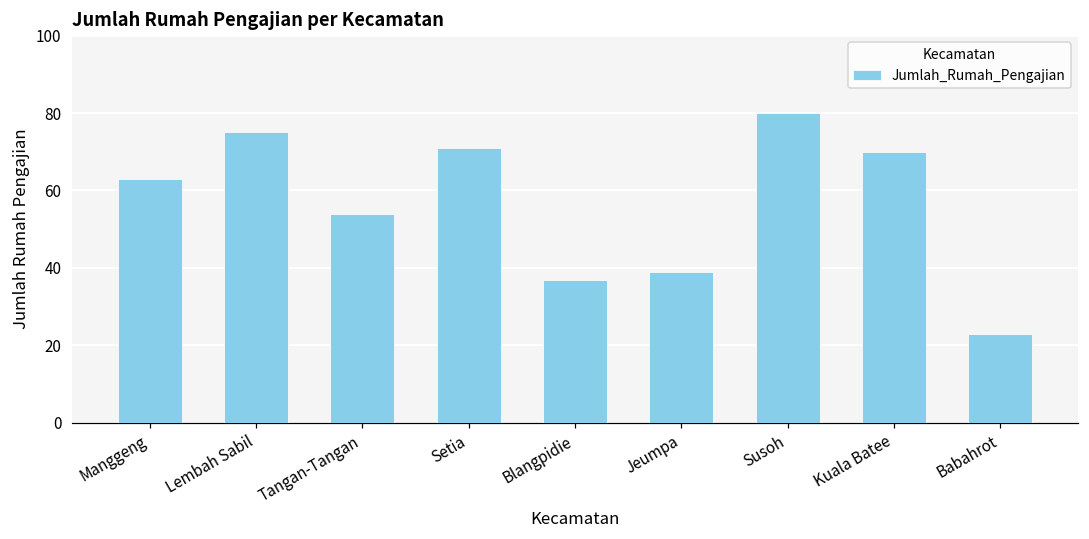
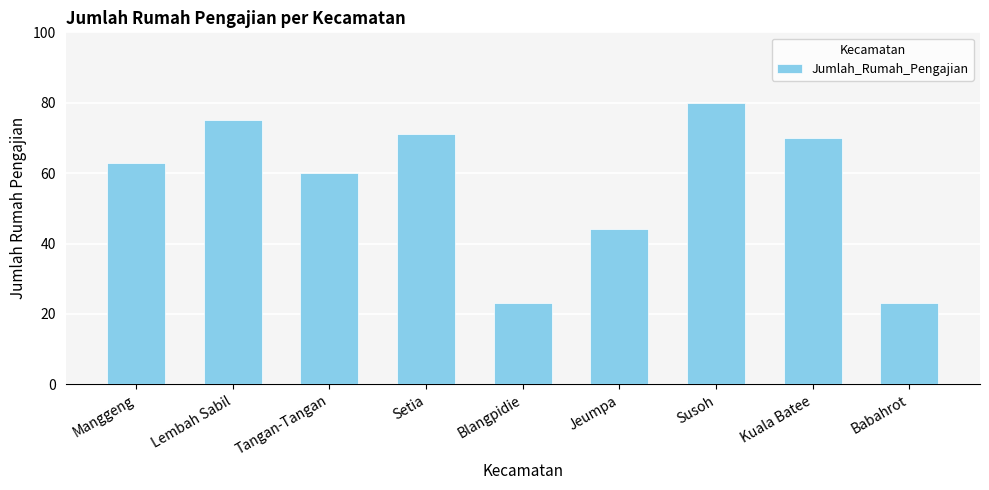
  {
    "Manggeng": 63,
    "Lembah Sabil": 75,
-   "Tangan-Tangan": 54,
+   "Tangan-Tangan": 60,
    "Setia": 71,
-   "Blangpidie": 37,
-   "Jeumpa": 39,
+   "Blangpidie": 23,
+   "Jeumpa": 44,
    "Susoh": 80,
    "Kuala Batee": 70,
    "Babahrot": 23
  }
